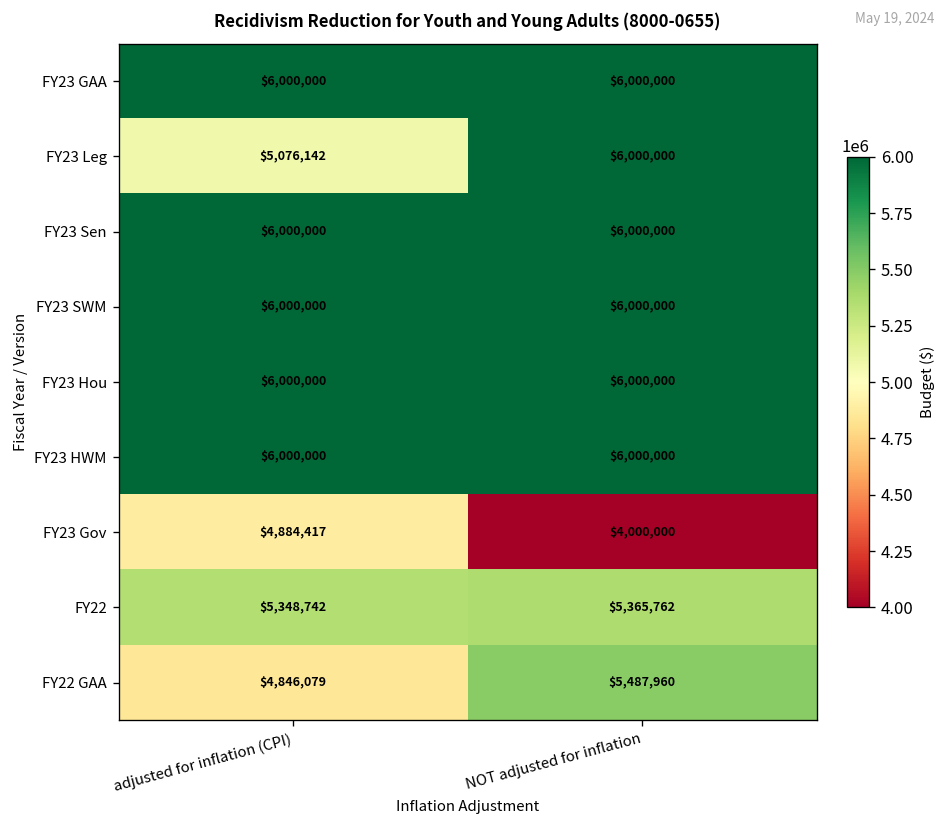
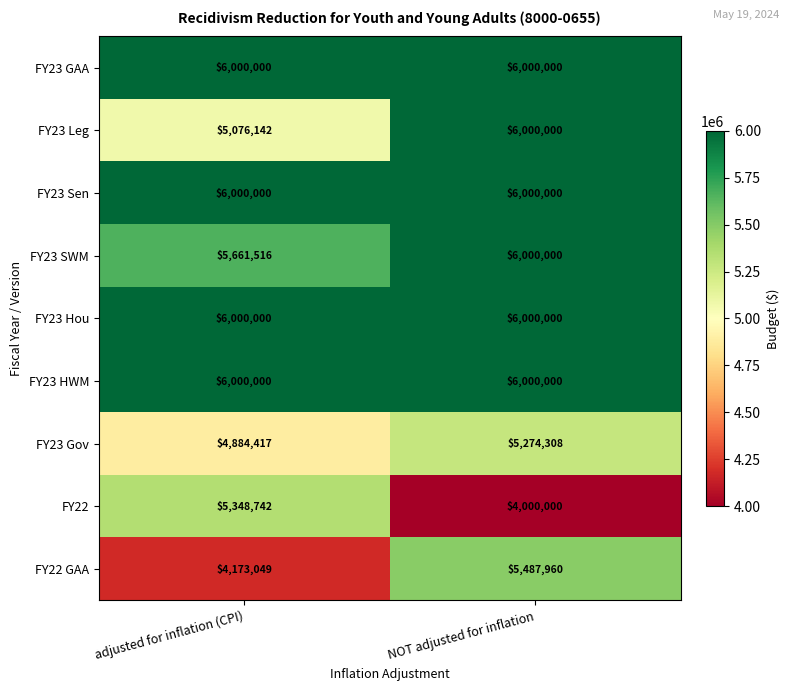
  {
    "FY23 GAA": {
      "adjusted for inflation (CPI)": "$6,000,000",
      "NOT adjusted for inflation": "$6,000,000"
    },
    "FY23 Leg": {
      "adjusted for inflation (CPI)": "$5,076,142",
      "NOT adjusted for inflation": "$6,000,000"
    },
    "FY23 Sen": {
      "adjusted for inflation (CPI)": "$6,000,000",
      "NOT adjusted for inflation": "$6,000,000"
    },
    "FY23 SWM": {
-     "adjusted for inflation (CPI)": "$6,000,000",
+     "adjusted for inflation (CPI)": "$5,661,516",
      "NOT adjusted for inflation": "$6,000,000"
    },
    "FY23 Hou": {
      "adjusted for inflation (CPI)": "$6,000,000",
      "NOT adjusted for inflation": "$6,000,000"
    },
    "FY23 HWM": {
      "adjusted for inflation (CPI)": "$6,000,000",
      "NOT adjusted for inflation": "$6,000,000"
    },
    "FY23 Gov": {
      "adjusted for inflation (CPI)": "$4,884,417",
-     "NOT adjusted for inflation": "$4,000,000"
+     "NOT adjusted for inflation": "$5,274,308"
    },
    "FY22": {
      "adjusted for inflation (CPI)": "$5,348,742",
-     "NOT adjusted for inflation": "$5,365,762"
+     "NOT adjusted for inflation": "$4,000,000"
    },
    "FY22 GAA": {
-     "adjusted for inflation (CPI)": "$4,846,079",
+     "adjusted for inflation (CPI)": "$4,173,049",
      "NOT adjusted for inflation": "$5,487,960"
    }
  }
